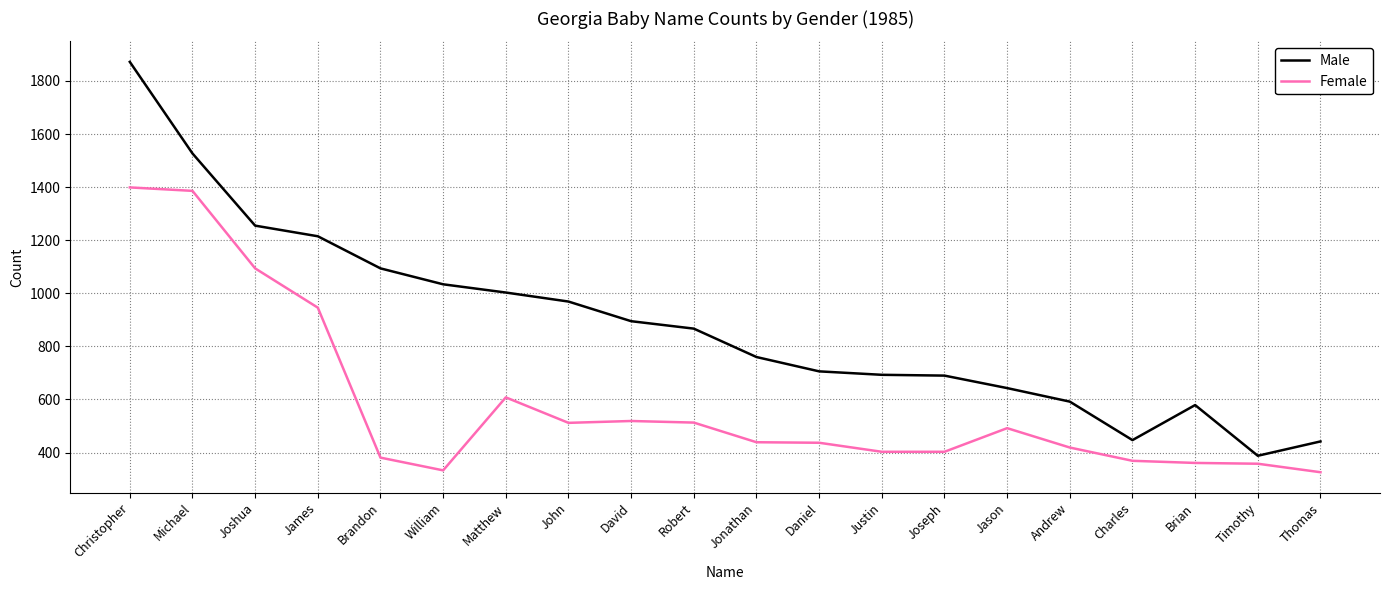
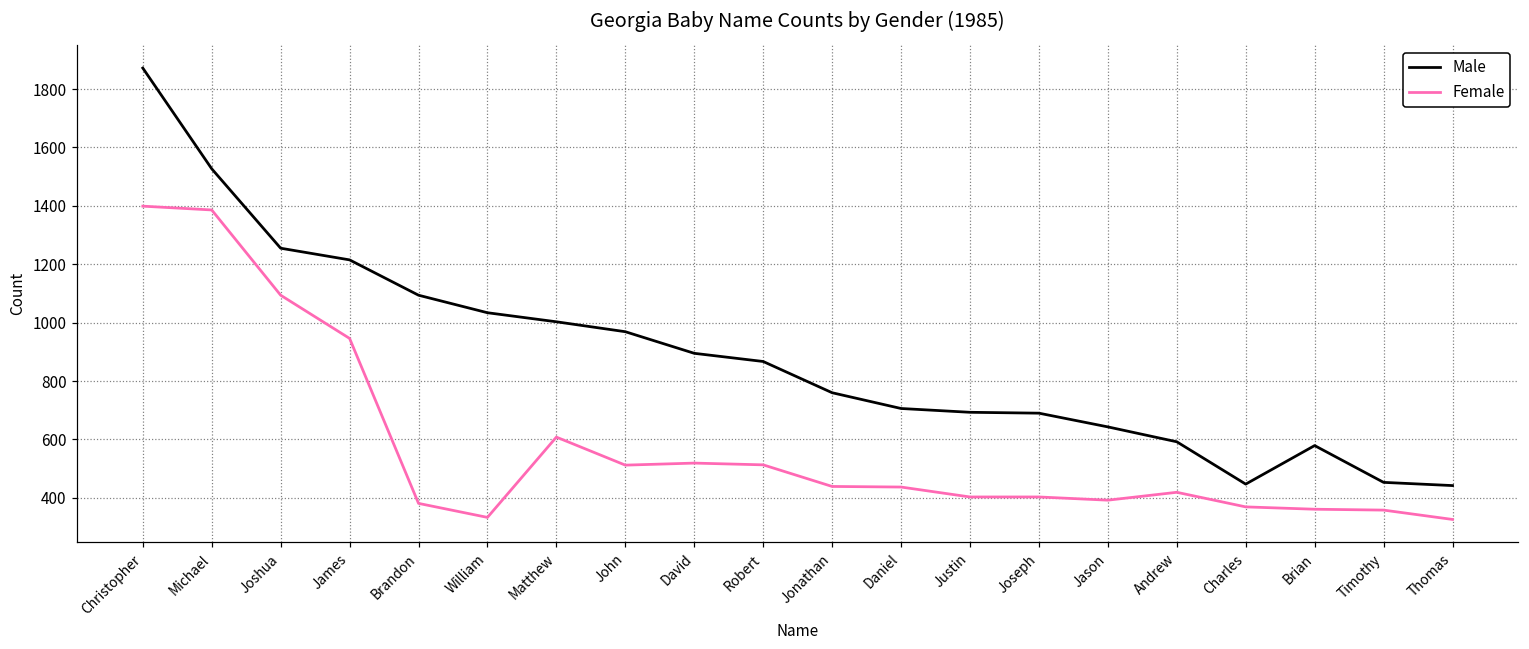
  {
    "Male": {
      "Christopher": 1870,
      "Michael": 1530,
      "Joshua": 1260,
      "James": 1220,
      "Brandon": 1090,
      "William": 1030,
      "Matthew": 1000,
      "John": 970,
      "David": 900,
      "Robert": 870,
      "Jonathan": 760,
      "Daniel": 710,
      "Justin": 690,
      "Joseph": 690,
      "Jason": 640,
      "Andrew": 590,
      "Charles": 450,
      "Brian": 580,
-     "Timothy": 390,
+     "Timothy": 450,
      "Thomas": 440
    },
    "Female": {
      "Christopher": 1400,
      "Michael": 1390,
      "Joshua": 1090,
      "James": 950,
      "Brandon": 380,
      "William": 330,
      "Matthew": 610,
      "John": 510,
      "David": 520,
      "Robert": 510,
      "Jonathan": 440,
      "Daniel": 440,
      "Justin": 400,
      "Joseph": 400,
-     "Jason": 490,
+     "Jason": 390,
      "Andrew": 420,
      "Charles": 370,
      "Brian": 360,
      "Timothy": 360,
      "Thomas": 330
    }
  }
